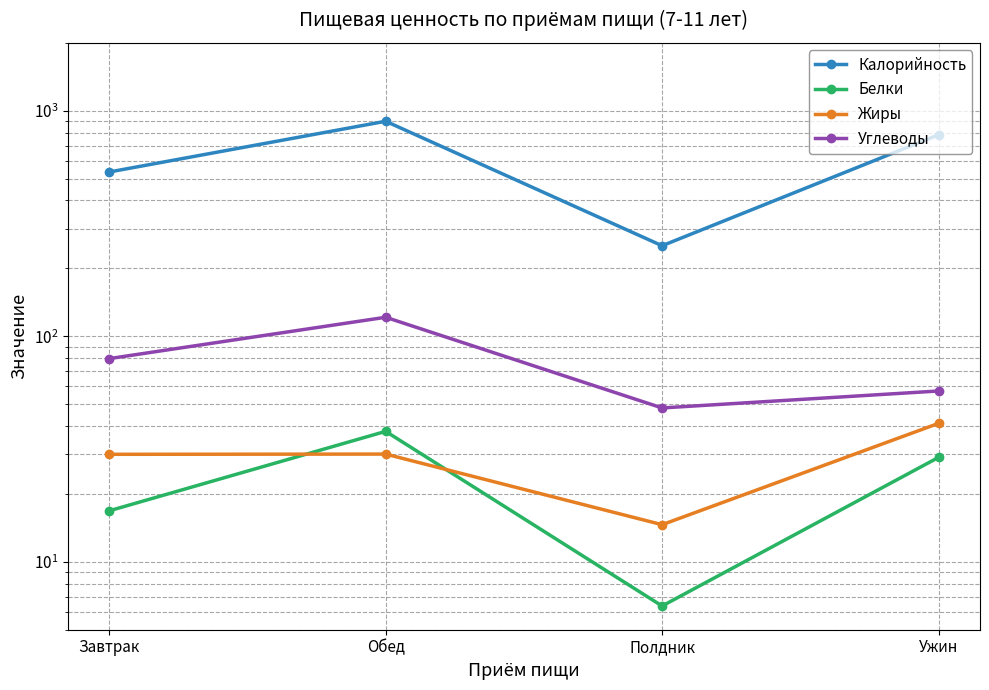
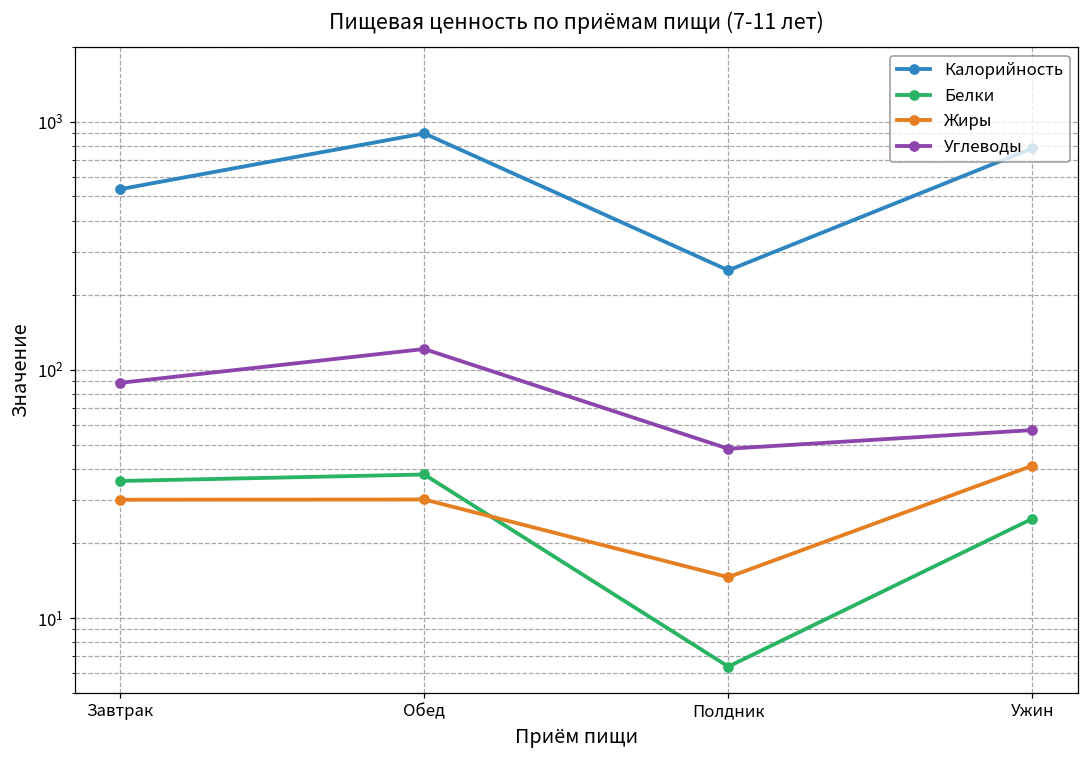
  {
    "Калорийность": {
      "Завтрак": 540,
      "Обед": 900,
      "Полдник": 250
    },
    "Белки": {
-     "Завтрак": 17,
+     "Завтрак": 36,
      "Обед": 38,
      "Полдник": 6.4,
-     "Ужин": 29
+     "Ужин": 25
    },
    "Жиры": {
      "Завтрак": 30,
      "Обед": 30,
      "Полдник": 15,
      "Ужин": 41
    },
    "Углеводы": {
-     "Завтрак": 80,
+     "Завтрак": 89,
      "Обед": 120,
      "Полдник": 48,
      "Ужин": 57
    }
  }
